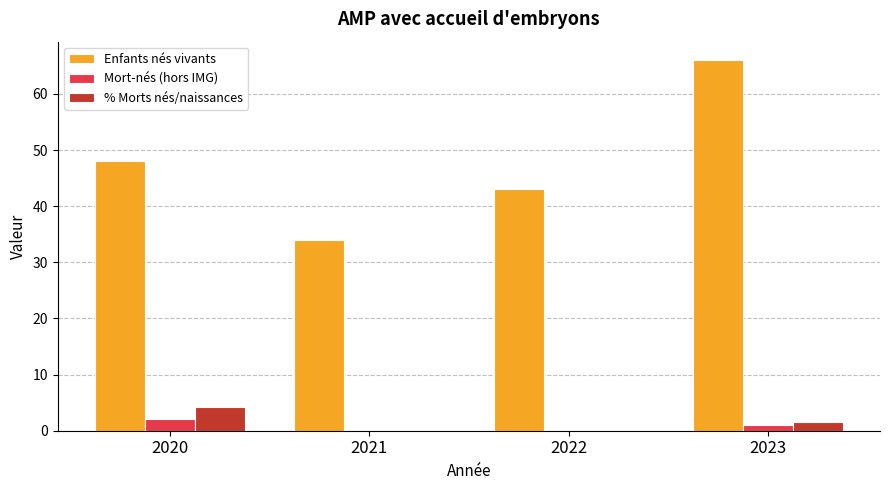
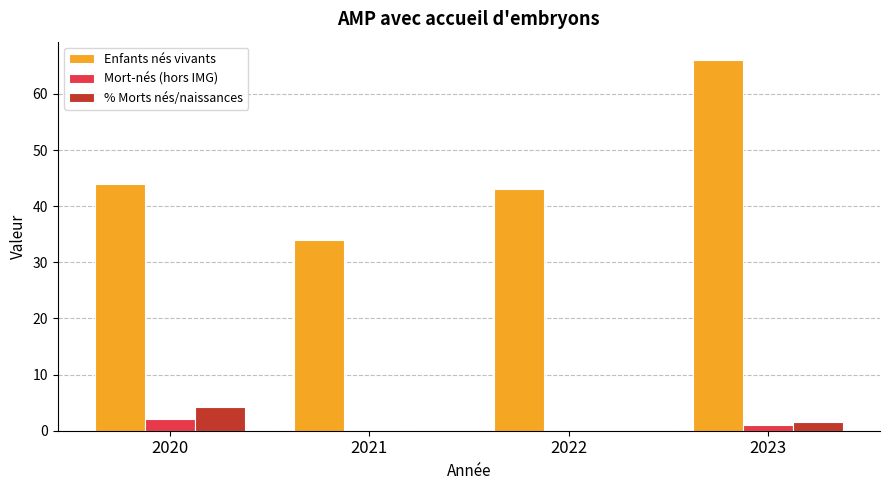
  {
    "Enfants nés vivants": {
-     "2020": 48,
+     "2020": 44,
      "2021": 34,
      "2022": 43,
      "2023": 66
    }
  }
